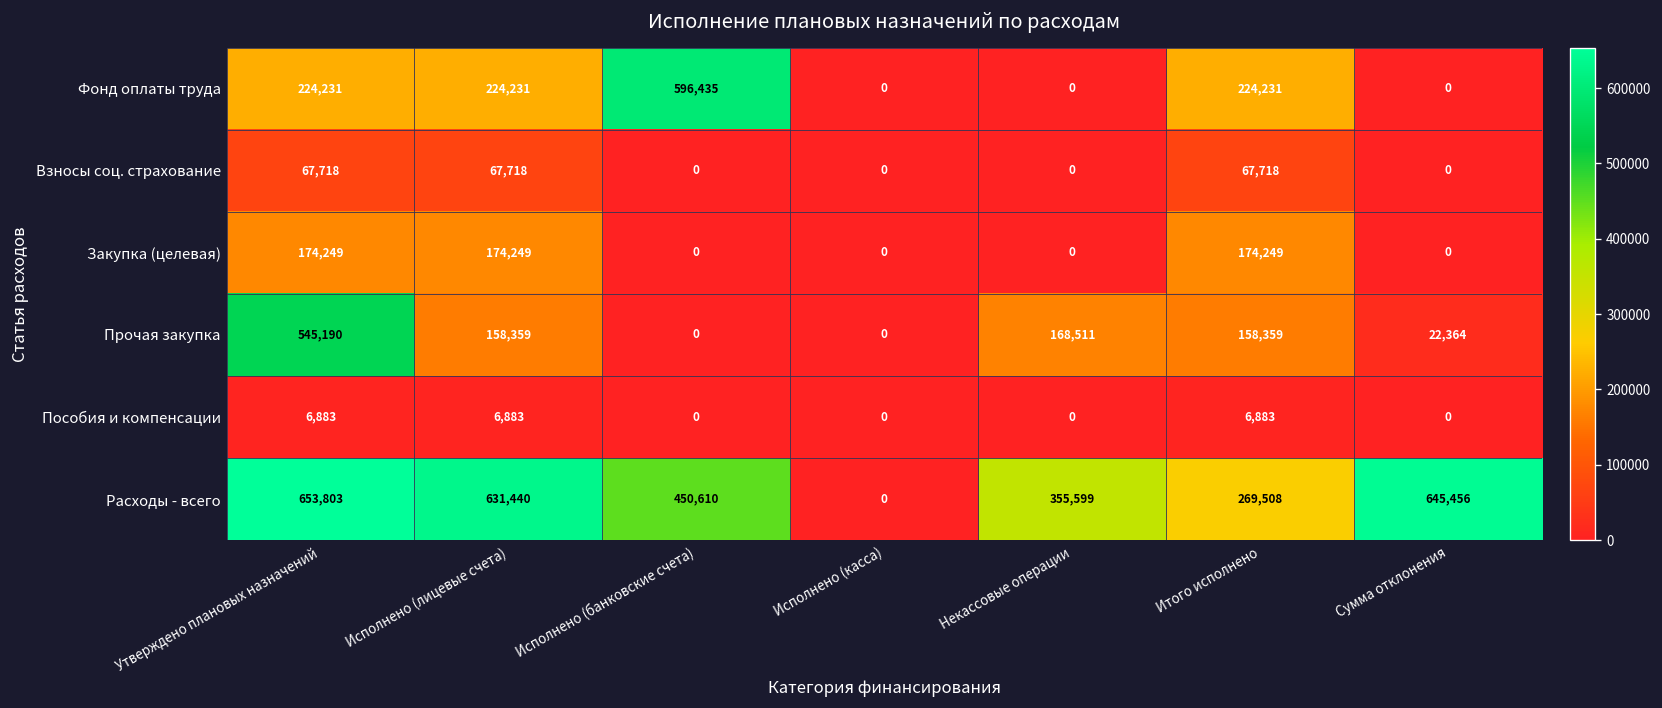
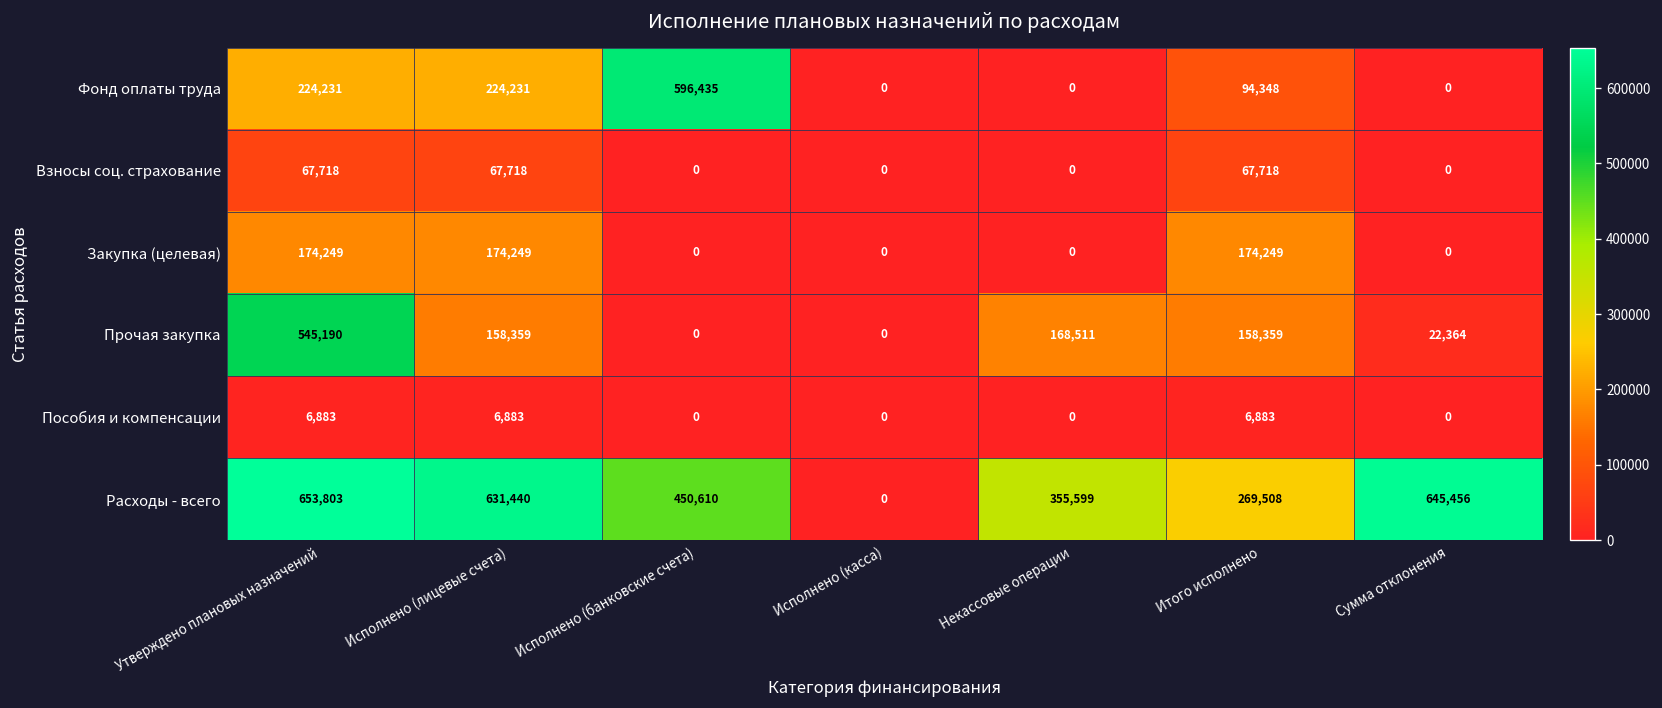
  {
    "Фонд оплаты труда": {
      "Утверждено плановых назначений": "224,231",
      "Исполнено (лицевые счета)": "224,231",
      "Исполнено (банковские счета)": "596,435",
      "Исполнено (касса)": "0",
      "Некассовые операции": "0",
-     "Итого исполнено": "224,231",
+     "Итого исполнено": "94,348",
      "Сумма отклонения": "0"
    },
    "Взносы соц. страхование": {
      "Утверждено плановых назначений": "67,718",
      "Исполнено (лицевые счета)": "67,718",
      "Исполнено (банковские счета)": "0",
      "Исполнено (касса)": "0",
      "Некассовые операции": "0",
      "Итого исполнено": "67,718",
      "Сумма отклонения": "0"
    },
    "Закупка (целевая)": {
      "Утверждено плановых назначений": "174,249",
      "Исполнено (лицевые счета)": "174,249",
      "Исполнено (банковские счета)": "0",
      "Исполнено (касса)": "0",
      "Некассовые операции": "0",
      "Итого исполнено": "174,249",
      "Сумма отклонения": "0"
    },
    "Прочая закупка": {
      "Утверждено плановых назначений": "545,190",
      "Исполнено (лицевые счета)": "158,359",
      "Исполнено (банковские счета)": "0",
      "Исполнено (касса)": "0",
      "Некассовые операции": "168,511",
      "Итого исполнено": "158,359",
      "Сумма отклонения": "22,364"
    },
    "Пособия и компенсации": {
      "Утверждено плановых назначений": "6,883",
      "Исполнено (лицевые счета)": "6,883",
      "Исполнено (банковские счета)": "0",
      "Исполнено (касса)": "0",
      "Некассовые операции": "0",
      "Итого исполнено": "6,883",
      "Сумма отклонения": "0"
    },
    "Расходы - всего": {
      "Утверждено плановых назначений": "653,803",
      "Исполнено (лицевые счета)": "631,440",
      "Исполнено (банковские счета)": "450,610",
      "Исполнено (касса)": "0",
      "Некассовые операции": "355,599",
      "Итого исполнено": "269,508",
      "Сумма отклонения": "645,456"
    }
  }
